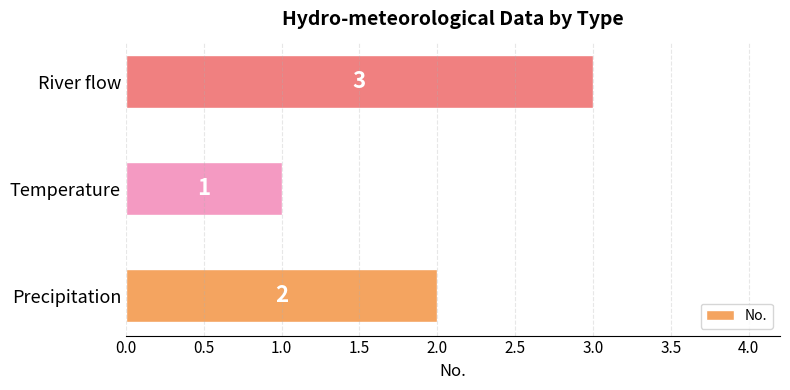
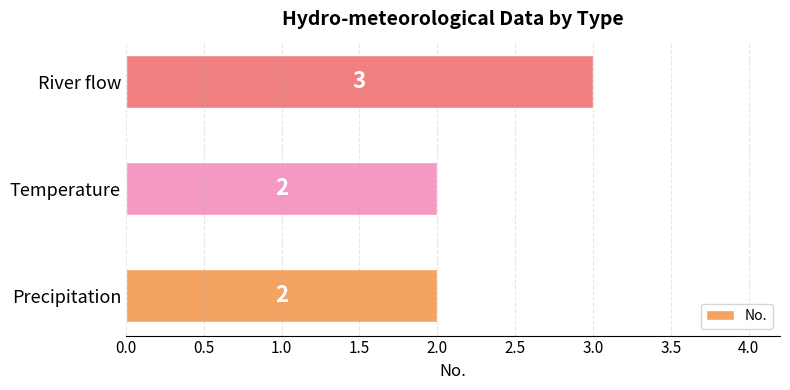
  {
    "River flow": 3,
-   "Temperature": 1,
+   "Temperature": 2,
    "Precipitation": 2
  }
